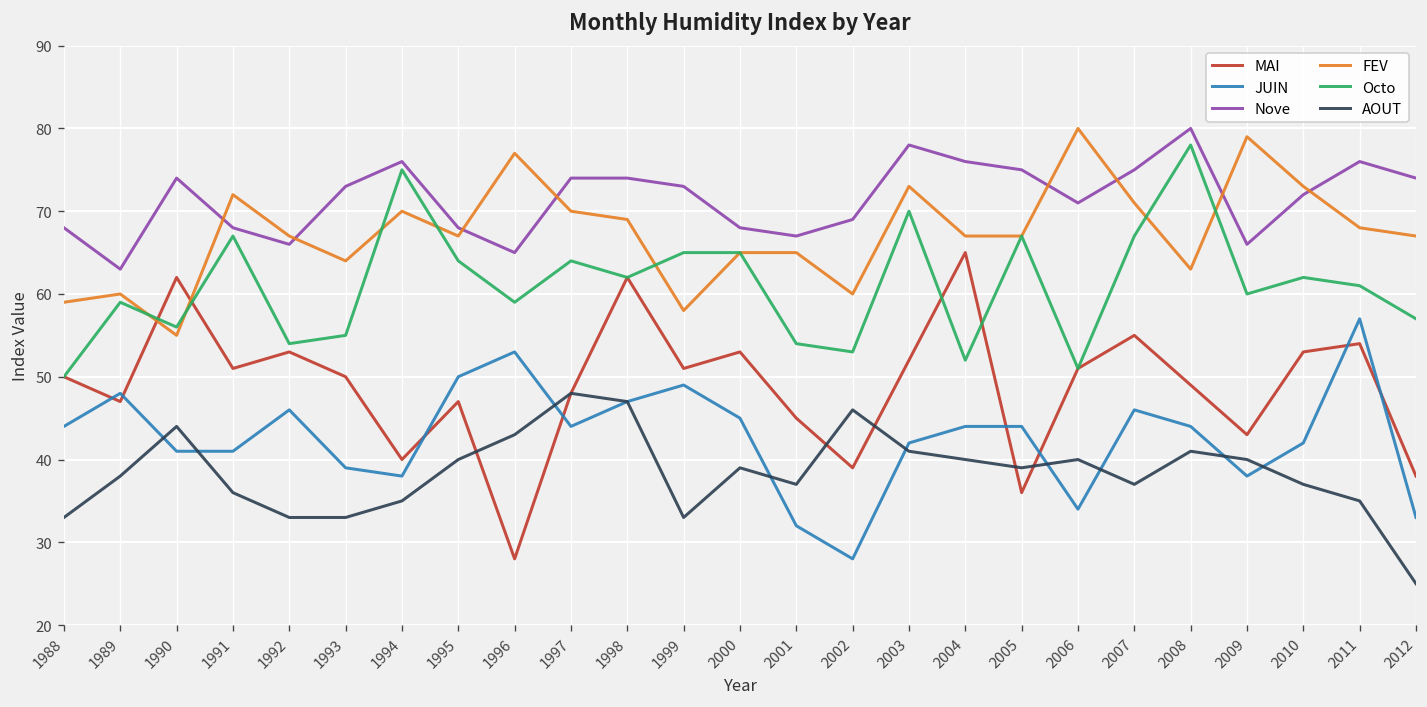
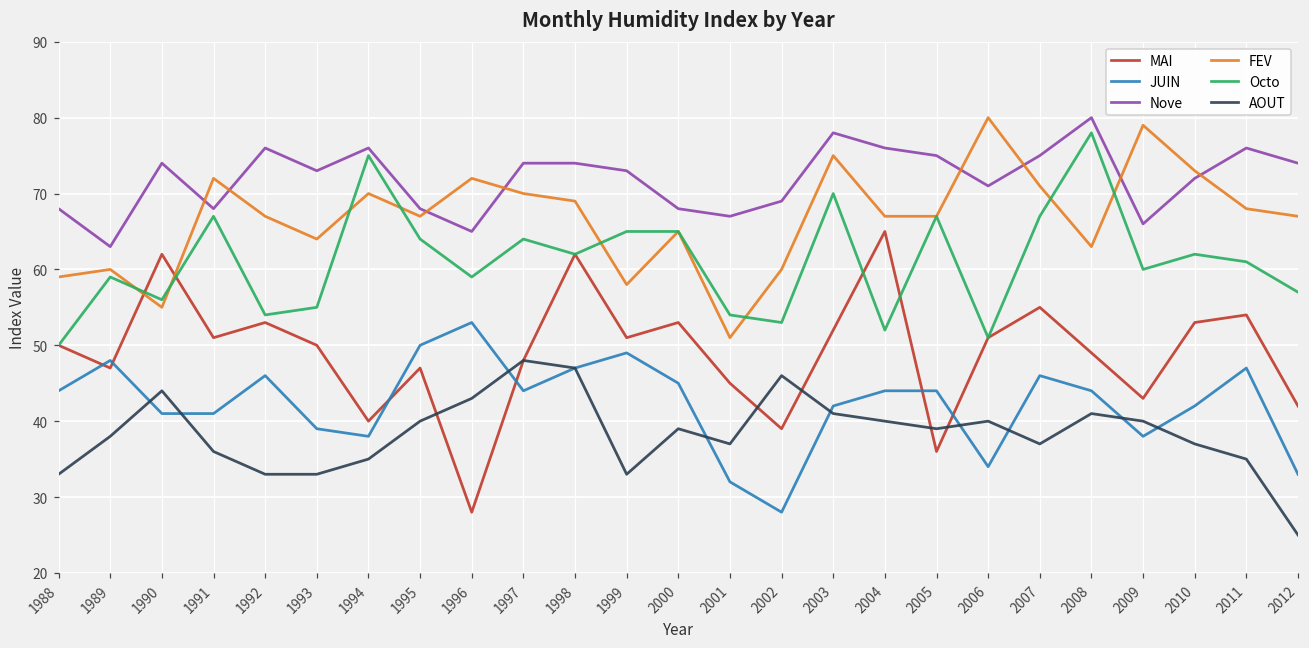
  {
    "MAI": {
      "1989": 47,
      "1990": 62,
      "1991": 51,
      "1992": 53,
      "1993": 50,
      "1994": 40,
      "1995": 47,
      "1996": 28,
      "1999": 51,
      "2000": 53,
      "2001": 45,
      "2002": 39,
      "2003": 52,
      "2004": 65,
      "2005": 36,
      "2007": 55,
      "2008": 49,
      "2009": 43,
      "2010": 53,
      "2011": 54,
-     "2012": 38
+     "2012": 42
    },
    "JUIN": {
      "1988": 44,
      "1989": 48,
      "1990": 41,
      "1991": 41,
      "1992": 46,
      "1993": 39,
      "1994": 38,
      "1995": 50,
      "1996": 53,
      "1997": 44,
      "1999": 49,
      "2000": 45,
      "2001": 32,
      "2002": 28,
      "2003": 42,
      "2004": 44,
      "2005": 44,
      "2006": 34,
      "2007": 46,
      "2008": 44,
      "2009": 38,
      "2010": 42,
-     "2011": 57,
+     "2011": 47,
      "2012": 33
    },
    "Nove": {
      "1988": 68,
      "1989": 63,
      "1990": 74,
      "1991": 68,
-     "1992": 66,
+     "1992": 76,
      "1993": 73,
      "1994": 76,
      "1995": 68,
      "1996": 65,
      "1997": 74,
      "1998": 74,
      "1999": 73,
      "2000": 68,
      "2001": 67,
      "2002": 69,
      "2003": 78,
      "2004": 76,
      "2005": 75,
      "2006": 71,
      "2007": 75,
      "2008": 80,
      "2009": 66,
      "2010": 72,
      "2011": 76,
      "2012": 74
    },
    "FEV": {
      "1988": 59,
      "1989": 60,
      "1990": 55,
      "1991": 72,
      "1992": 67,
      "1993": 64,
      "1994": 70,
      "1995": 67,
-     "1996": 77,
+     "1996": 72,
      "1997": 70,
      "1998": 69,
      "1999": 58,
-     "2001": 65,
+     "2001": 51,
      "2002": 60,
-     "2003": 73,
+     "2003": 75,
      "2004": 67,
      "2006": 80,
      "2007": 71,
      "2008": 63,
      "2009": 79,
      "2010": 73,
      "2011": 68,
      "2012": 67
    },
    "Octo": {
      "1989": 59,
      "1990": 56,
      "1991": 67,
      "1992": 54,
      "1993": 55,
      "1994": 75,
      "1995": 64,
      "1996": 59,
      "1997": 64,
      "1999": 65,
      "2001": 54,
      "2002": 53,
      "2003": 70,
      "2004": 52,
      "2007": 67,
      "2008": 78,
      "2009": 60,
      "2010": 62,
      "2011": 61,
      "2012": 57
    },
    "AOUT": {
      "1988": 33,
      "1989": 38,
      "1990": 44,
      "1991": 36,
      "1992": 33,
      "1993": 33,
      "1994": 35,
      "1995": 40,
      "1996": 43,
      "1999": 33,
      "2000": 39,
      "2001": 37,
      "2002": 46,
      "2003": 41,
      "2004": 40,
      "2005": 39,
      "2006": 40,
      "2007": 37,
      "2008": 41,
      "2009": 40,
      "2010": 37,
      "2011": 35,
      "2012": 25
    }
  }
